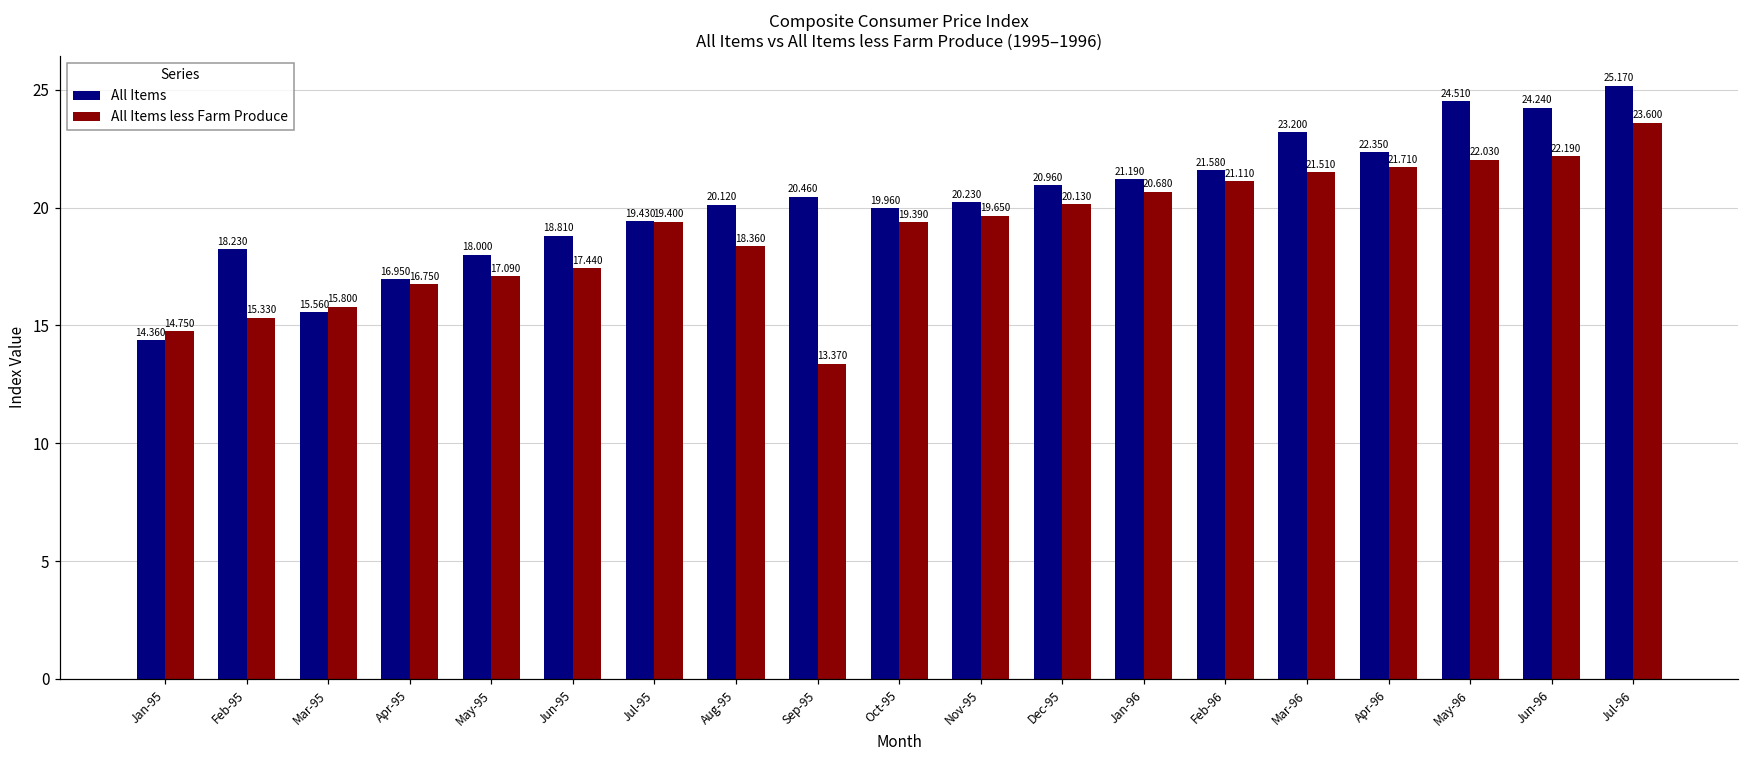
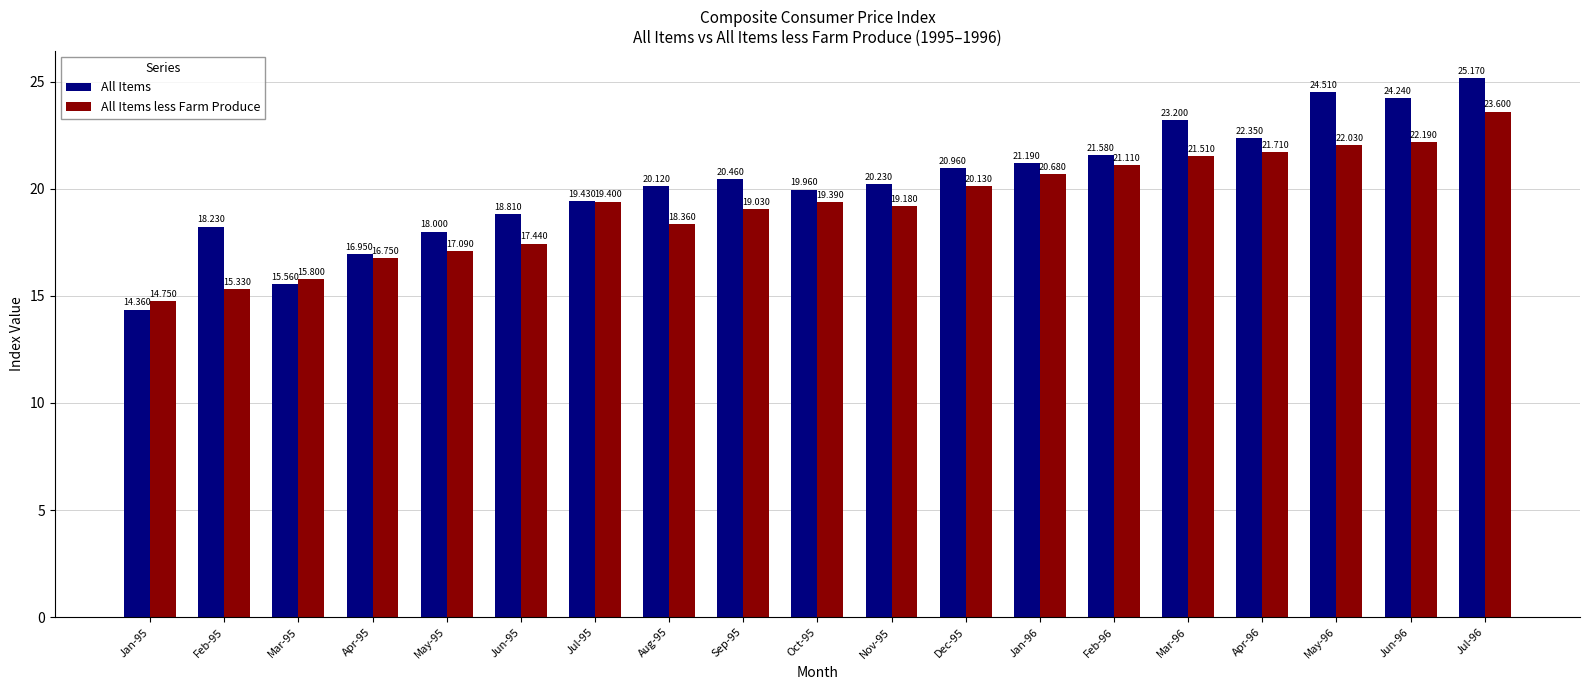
  {
    "All Items": {
      "Jan-95": 14.360,
      "Feb-95": 18.230,
      "Mar-95": 15.560,
      "Apr-95": 16.950,
      "May-95": 18.000,
      "Jun-95": 18.810,
      "Jul-95": 19.430,
      "Aug-95": 20.120,
      "Sep-95": 20.460,
      "Oct-95": 19.960,
      "Nov-95": 20.230,
      "Dec-95": 20.960,
      "Jan-96": 21.190,
      "Feb-96": 21.580,
      "Mar-96": 23.200,
      "Apr-96": 22.350,
      "May-96": 24.510,
      "Jun-96": 24.240,
      "Jul-96": 25.170
    },
    "All Items less Farm Produce": {
      "Jan-95": 14.750,
      "Feb-95": 15.330,
      "Mar-95": 15.800,
      "Apr-95": 16.750,
      "May-95": 17.090,
      "Jun-95": 17.440,
      "Jul-95": 19.400,
      "Aug-95": 18.360,
-     "Sep-95": 13.370,
+     "Sep-95": 19.030,
      "Oct-95": 19.390,
-     "Nov-95": 19.650,
+     "Nov-95": 19.180,
      "Dec-95": 20.130,
      "Jan-96": 20.680,
      "Feb-96": 21.110,
      "Mar-96": 21.510,
      "Apr-96": 21.710,
      "May-96": 22.030,
      "Jun-96": 22.190,
      "Jul-96": 23.600
    }
  }
